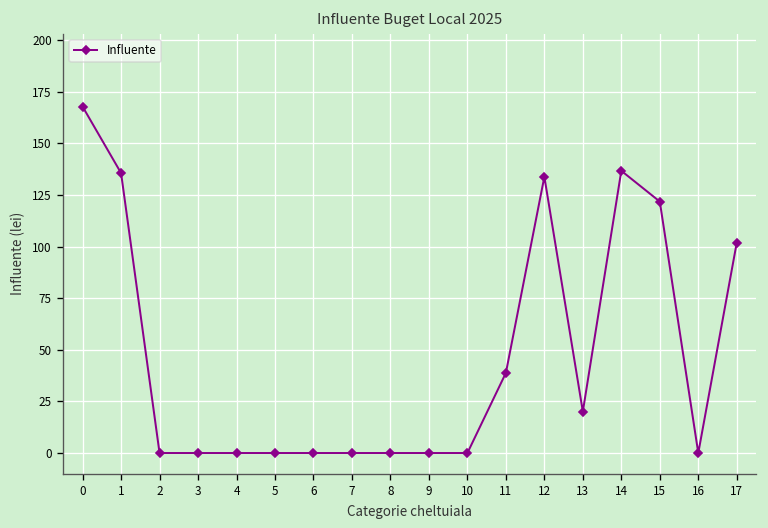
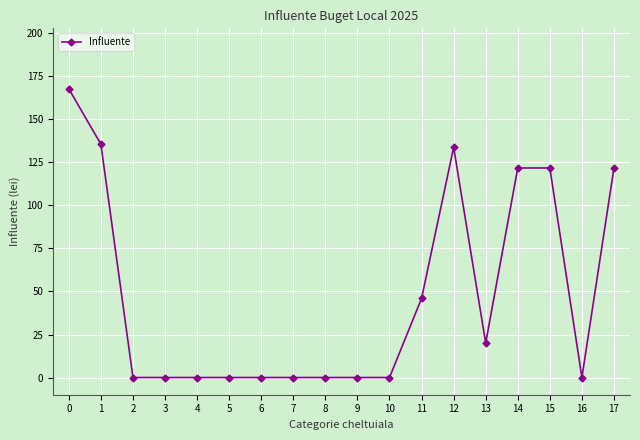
  {
    "0": 168,
    "1": 136,
    "2": 0,
    "3": 0,
    "4": 0,
    "5": 0,
    "6": 0,
    "7": 0,
    "8": 0,
    "9": 0,
    "10": 0,
-   "11": 39,
+   "11": 46,
    "12": 134,
    "13": 20,
-   "14": 137,
+   "14": 122,
    "15": 122,
    "16": 0,
-   "17": 102
+   "17": 122
  }
